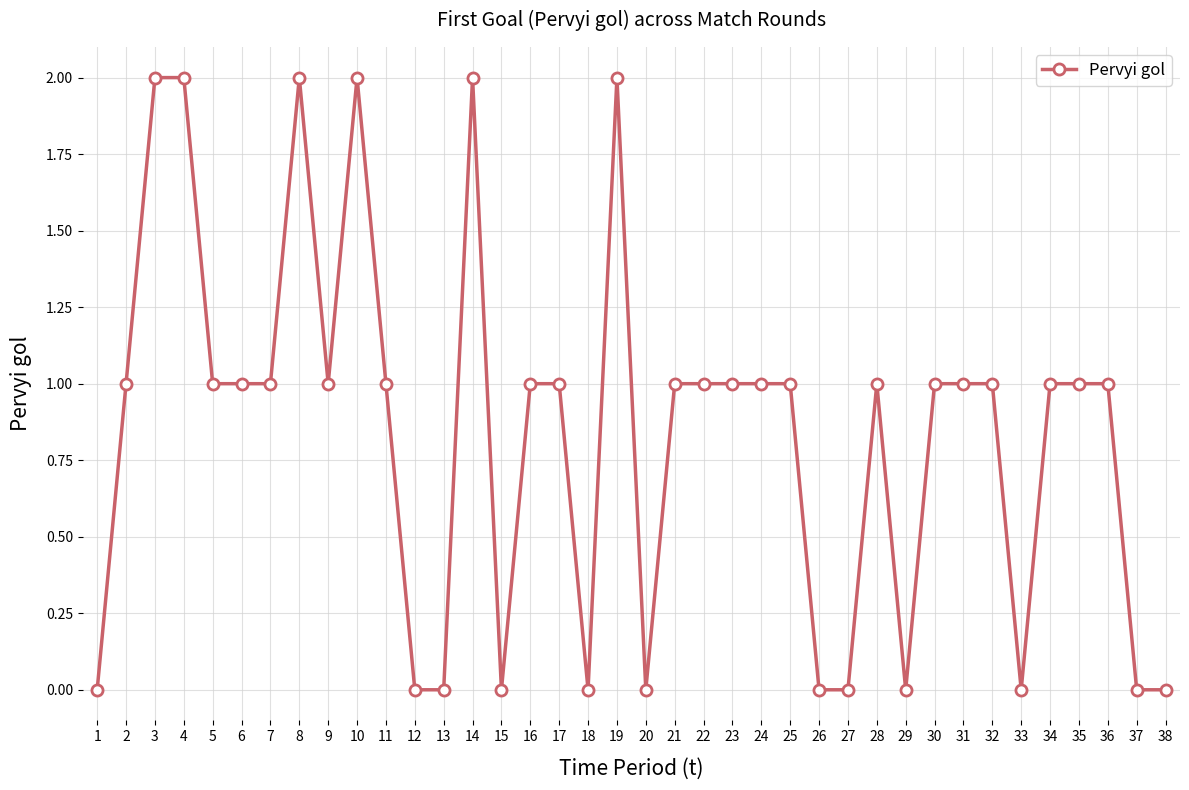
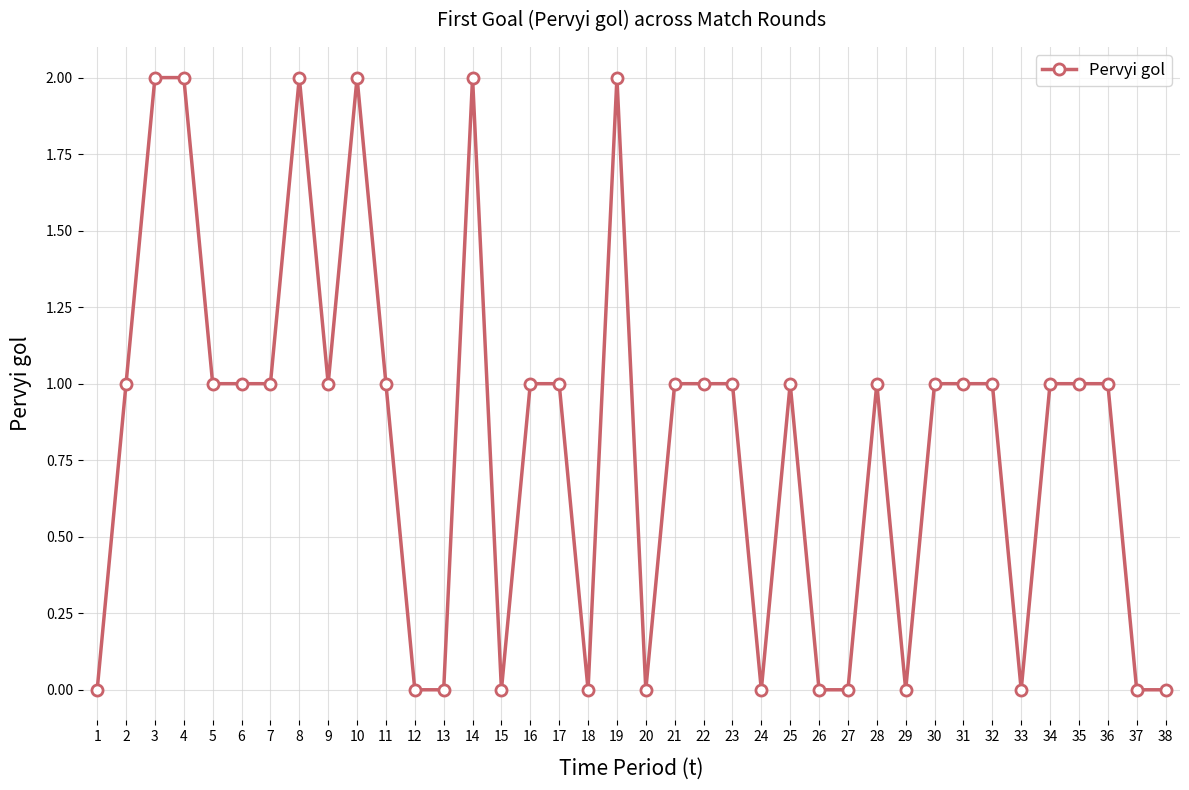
  {
    "1": 0,
    "2": 1,
    "3": 2,
    "4": 2,
    "5": 1,
    "6": 1,
    "7": 1,
    "8": 2,
    "9": 1,
    "10": 2,
    "11": 1,
    "12": 0,
    "13": 0,
    "14": 2,
    "15": 0,
    "16": 1,
    "17": 1,
    "18": 0,
    "19": 2,
    "20": 0,
    "21": 1,
    "22": 1,
    "23": 1,
-   "24": 1,
+   "24": 0,
    "25": 1,
    "26": 0,
    "27": 0,
    "28": 1,
    "29": 0,
    "30": 1,
    "31": 1,
    "32": 1,
    "33": 0,
    "34": 1,
    "35": 1,
    "36": 1,
    "37": 0,
    "38": 0
  }
